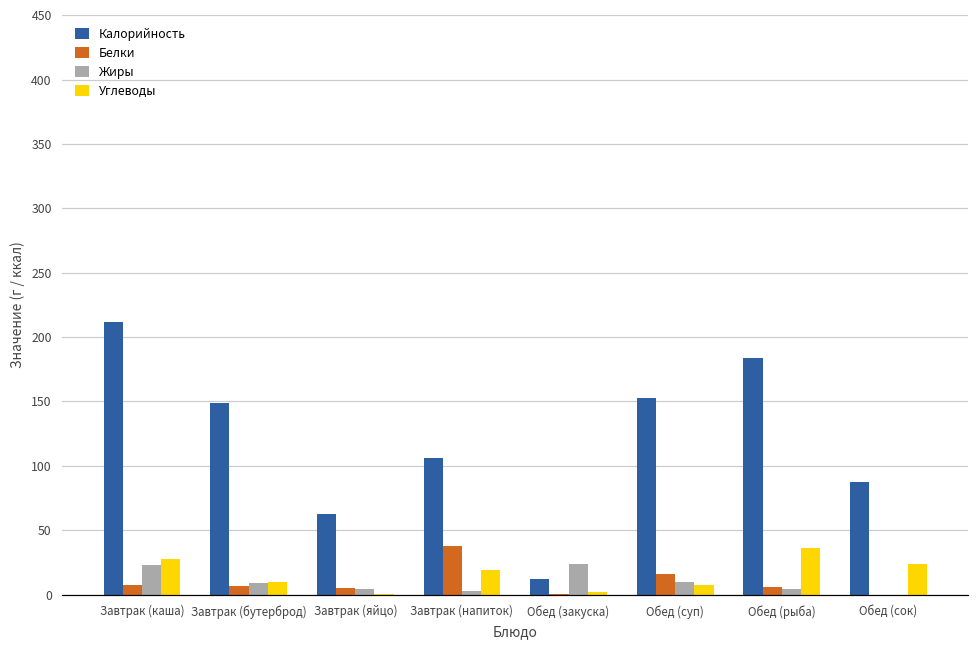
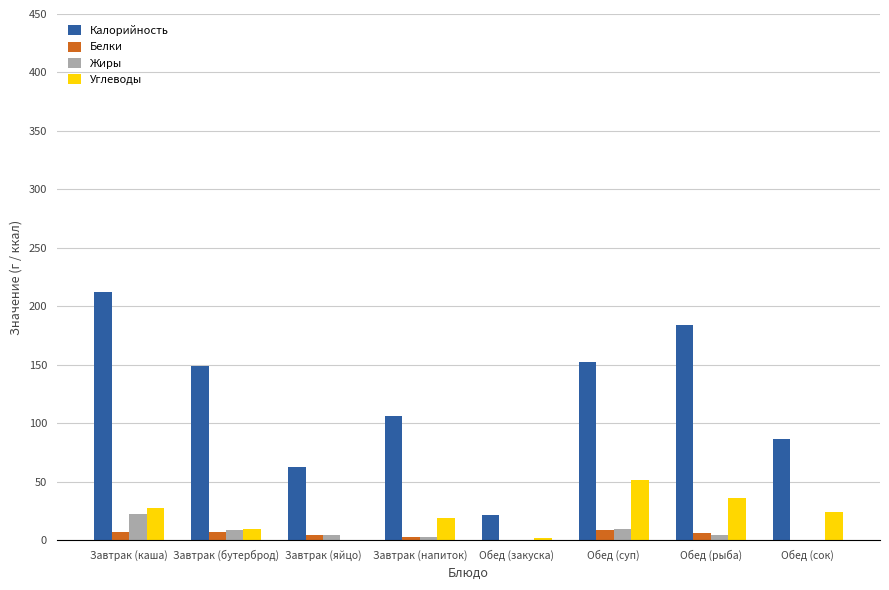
  {
    "Калорийность": {
      "Завтрак (каша)": 212,
      "Завтрак (бутерброд)": 149,
      "Завтрак (яйцо)": 63,
      "Завтрак (напиток)": 106,
-     "Обед (закуска)": 12,
+     "Обед (закуска)": 21,
      "Обед (суп)": 152,
      "Обед (рыба)": 184,
      "Обед (сок)": 87
    },
    "Белки": {
      "Завтрак (каша)": 8,
      "Завтрак (бутерброд)": 7,
      "Завтрак (яйцо)": 5,
-     "Завтрак (напиток)": 38,
-     "Обед (суп)": 16,
+     "Завтрак (напиток)": 3,
+     "Обед (суп)": 9,
      "Обед (рыба)": 6,
      "Обед (сок)": 0
    },
    "Жиры": {
      "Завтрак (каша)": 23,
      "Завтрак (бутерброд)": 9,
      "Завтрак (яйцо)": 5,
      "Завтрак (напиток)": 3,
-     "Обед (закуска)": 24,
+     "Обед (закуска)": 0,
      "Обед (суп)": 10,
      "Обед (рыба)": 4,
      "Обед (сок)": 0
    },
    "Углеводы": {
      "Завтрак (каша)": 28,
      "Завтрак (бутерброд)": 10,
      "Завтрак (напиток)": 19,
      "Обед (закуска)": 2,
-     "Обед (суп)": 8,
+     "Обед (суп)": 52,
      "Обед (рыба)": 36,
      "Обед (сок)": 24
    }
  }
